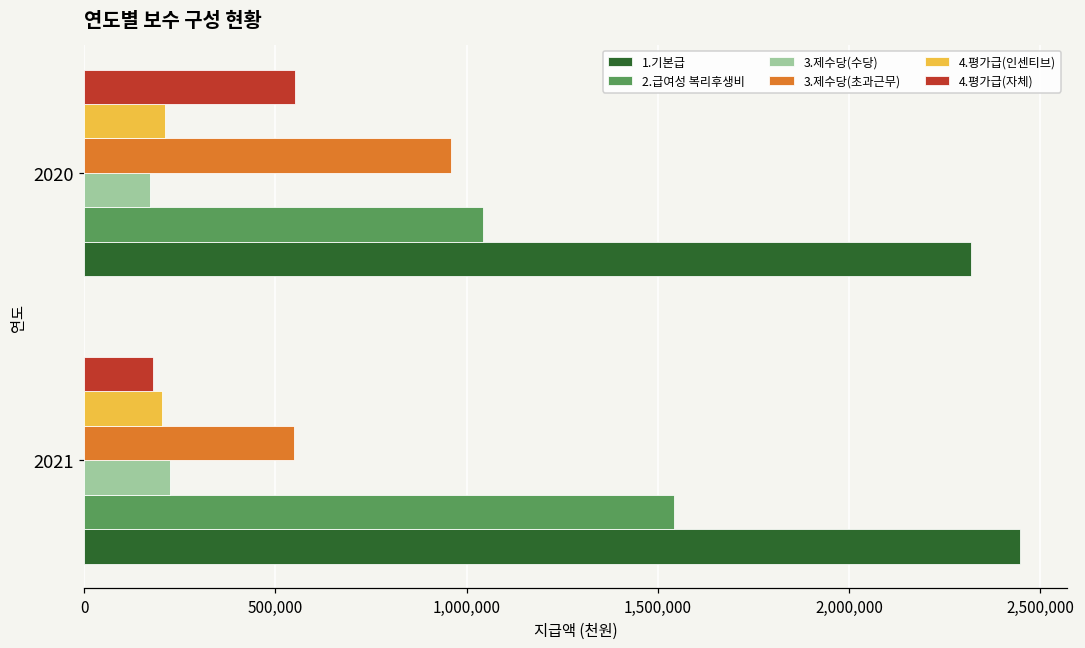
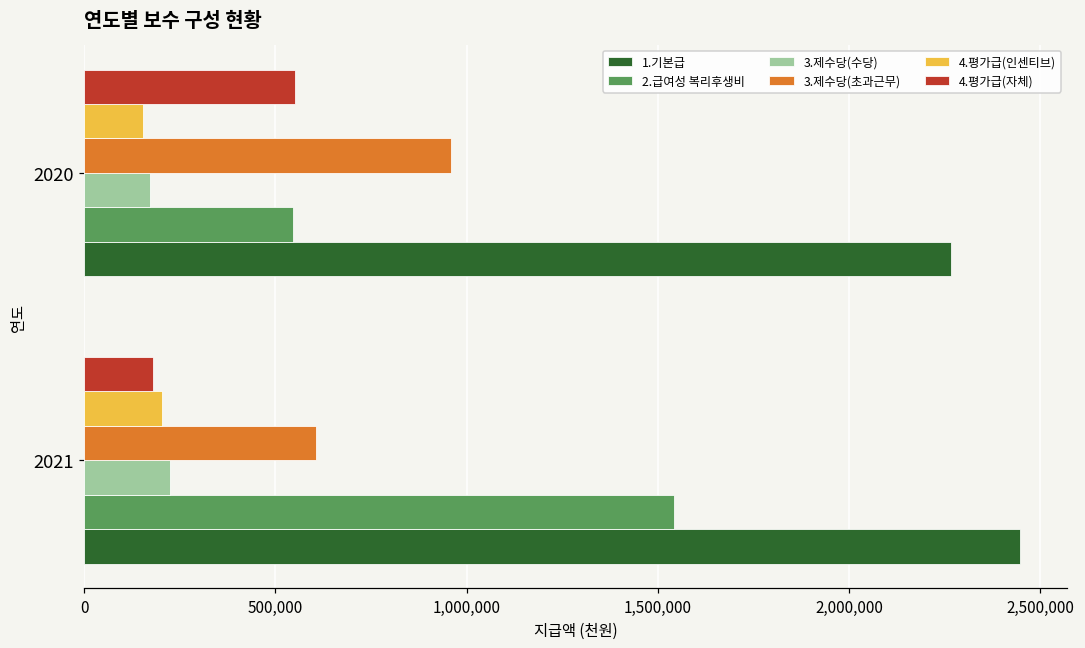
  {
    "1.기본급": {
-     "2020": "2,320,000",
+     "2020": "2,270,000",
      "2021": "2,450,000"
    },
    "2.급여성 복리후생비": {
-     "2020": "1,040,000",
+     "2020": "550,000",
      "2021": "1,540,000"
    },
    "3.제수당(수당)": {
      "2020": "170,000",
      "2021": "220,000"
    },
    "3.제수당(초과근무)": {
      "2020": "960,000",
-     "2021": "550,000"
+     "2021": "610,000"
    },
    "4.평가급(인센티브)": {
-     "2020": "210,000",
+     "2020": "150,000",
      "2021": "200,000"
    },
    "4.평가급(자체)": {
      "2020": "550,000",
      "2021": "180,000"
    }
  }
